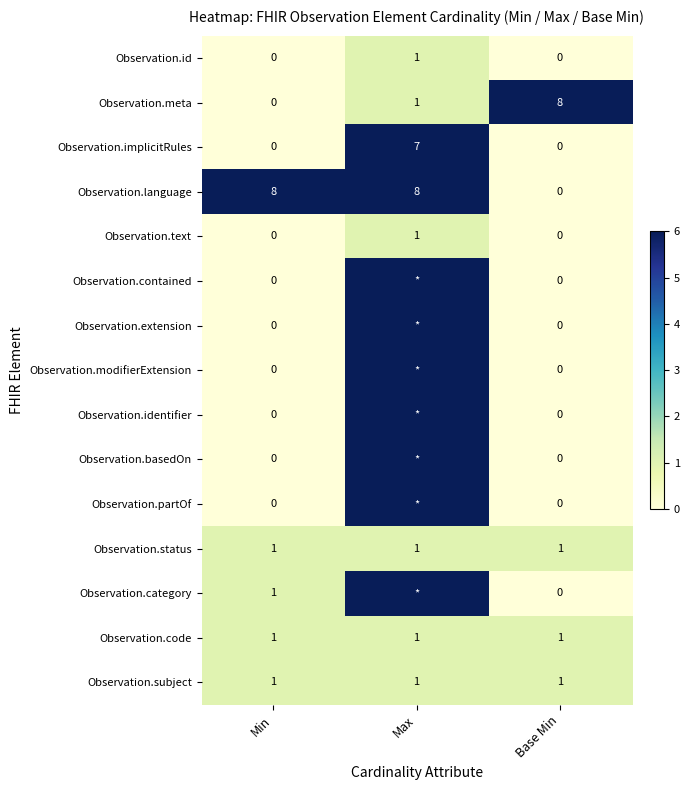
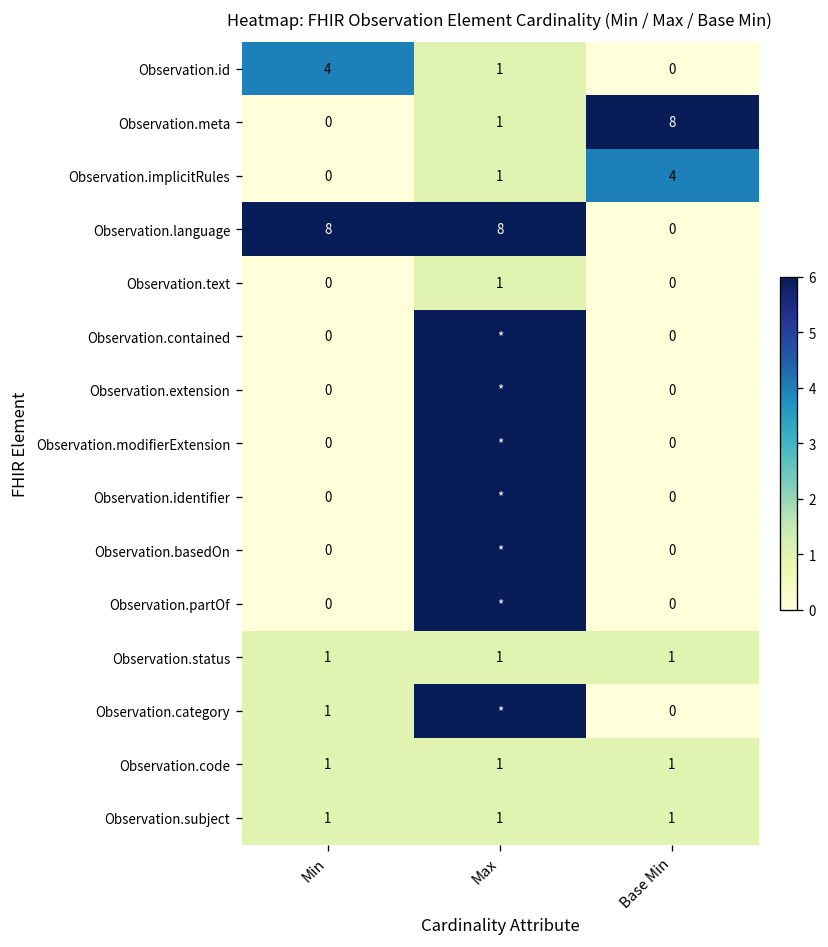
  {
    "Observation.id": {
-     "Min": 0,
+     "Min": 4,
      "Max": 1,
      "Base Min": 0
    },
    "Observation.meta": {
      "Min": 0,
      "Max": 1,
      "Base Min": 8
    },
    "Observation.implicitRules": {
      "Min": 0,
-     "Max": 7,
-     "Base Min": 0
+     "Max": 1,
+     "Base Min": 4
    },
    "Observation.language": {
      "Min": 8,
      "Max": 8,
      "Base Min": 0
    },
    "Observation.text": {
      "Min": 0,
      "Max": 1,
      "Base Min": 0
    },
    "Observation.contained": {
      "Min": 0,
      "Base Min": 0
    },
    "Observation.extension": {
      "Min": 0,
      "Base Min": 0
    },
    "Observation.modifierExtension": {
      "Min": 0,
      "Base Min": 0
    },
    "Observation.identifier": {
      "Min": 0,
      "Base Min": 0
    },
    "Observation.basedOn": {
      "Min": 0,
      "Base Min": 0
    },
    "Observation.partOf": {
      "Min": 0,
      "Base Min": 0
    },
    "Observation.status": {
      "Min": 1,
      "Max": 1,
      "Base Min": 1
    },
    "Observation.category": {
      "Min": 1,
      "Base Min": 0
    },
    "Observation.code": {
      "Min": 1,
      "Max": 1,
      "Base Min": 1
    },
    "Observation.subject": {
      "Min": 1,
      "Max": 1,
      "Base Min": 1
    }
  }
